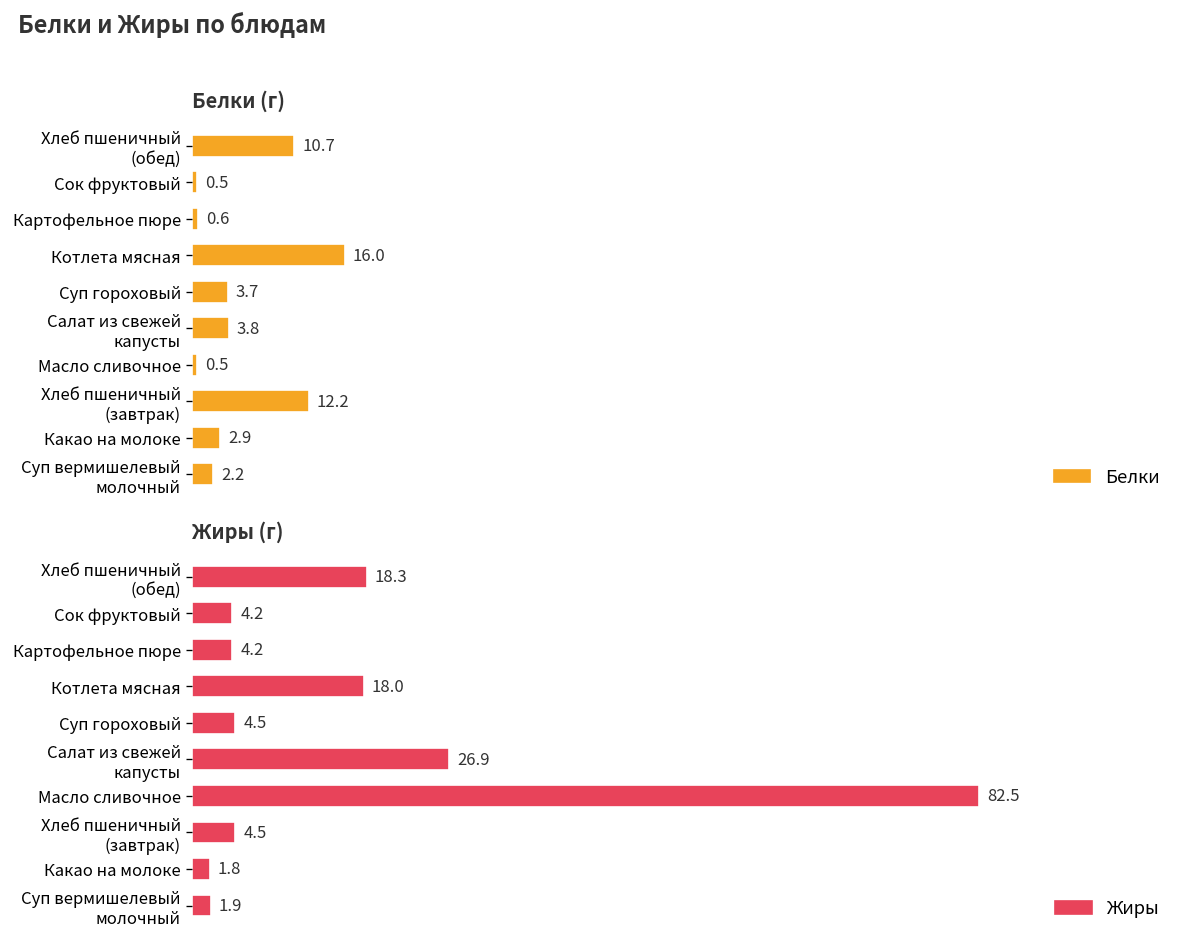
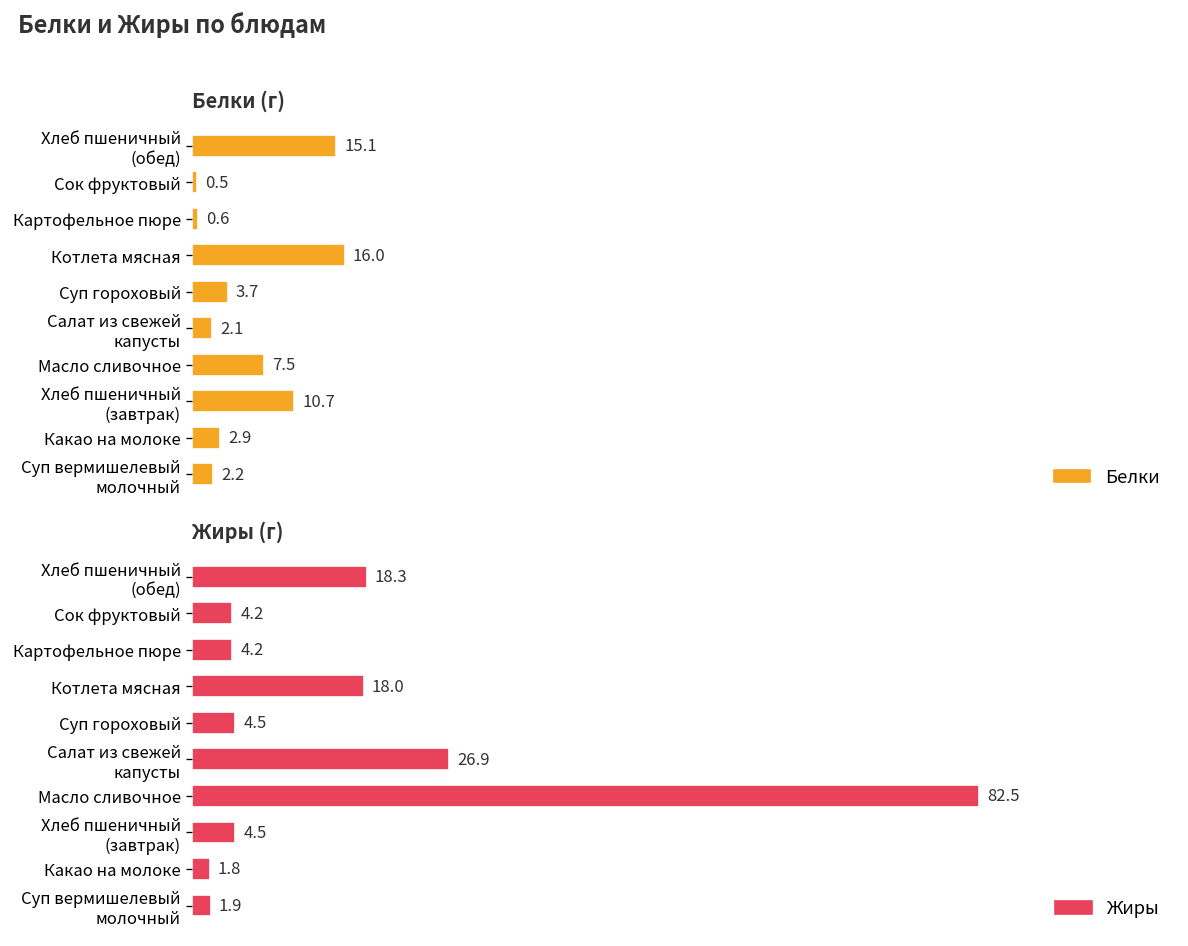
  {
    "Белки (г)": {
-     "Хлеб пшеничный (обед)": 10.7,
+     "Хлеб пшеничный (обед)": 15.1,
      "Сок фруктовый": 0.5,
      "Картофельное пюре": 0.6,
      "Котлета мясная": 16.0,
      "Суп гороховый": 3.7,
-     "Салат из свежей капусты": 3.8,
-     "Масло сливочное": 0.5,
-     "Хлеб пшеничный (завтрак)": 12.2,
+     "Салат из свежей капусты": 2.1,
+     "Масло сливочное": 7.5,
+     "Хлеб пшеничный (завтрак)": 10.7,
      "Какао на молоке": 2.9,
      "Суп вермишелевый молочный": 2.2
    },
    "Жиры (г)": {
      "Хлеб пшеничный (обед)": 18.3,
      "Сок фруктовый": 4.2,
      "Картофельное пюре": 4.2,
      "Котлета мясная": 18.0,
      "Суп гороховый": 4.5,
      "Салат из свежей капусты": 26.9,
      "Масло сливочное": 82.5,
      "Хлеб пшеничный (завтрак)": 4.5,
      "Какао на молоке": 1.8,
      "Суп вермишелевый молочный": 1.9
    }
  }
